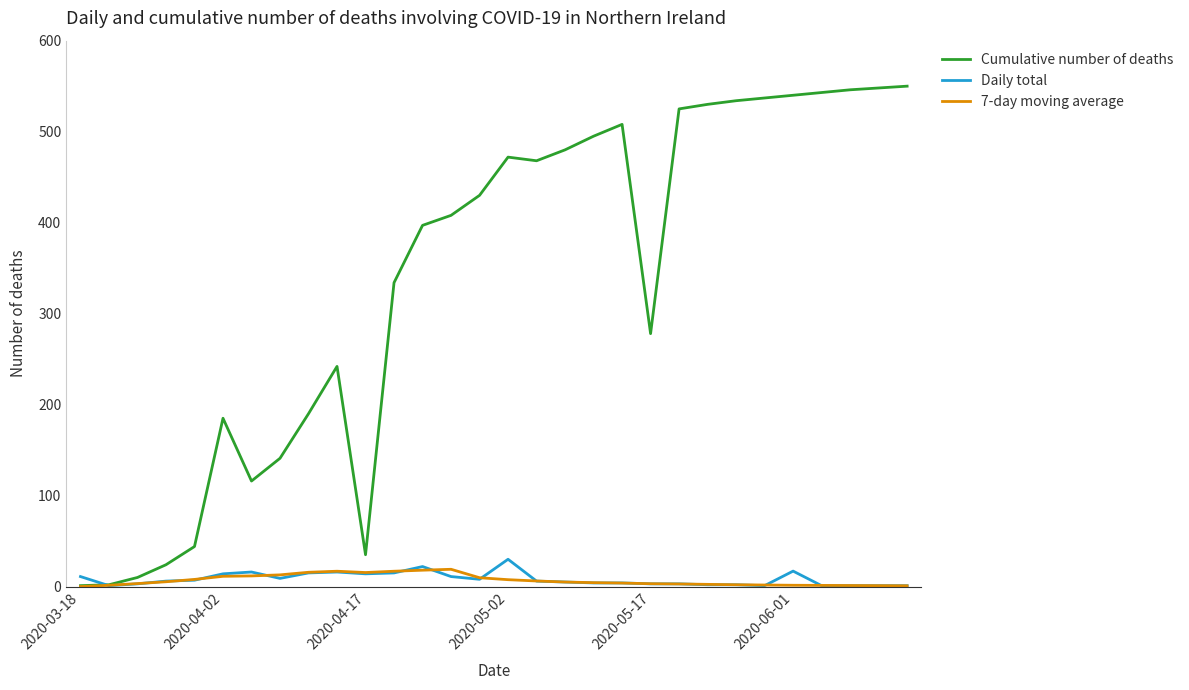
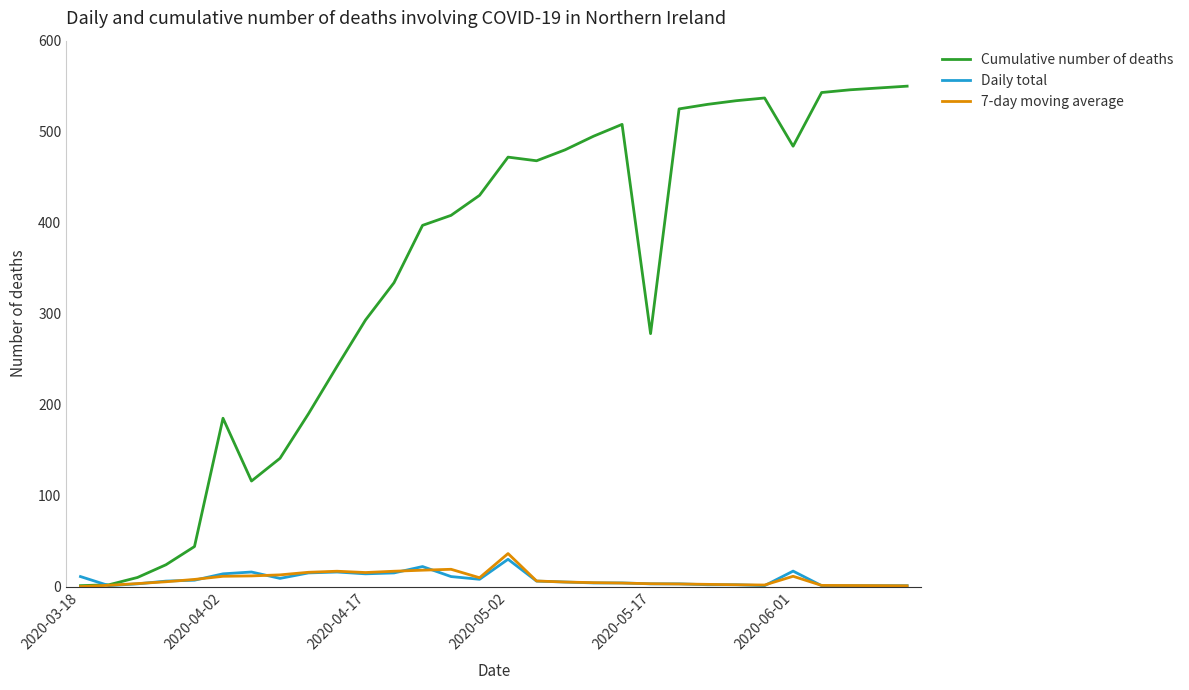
  {
    "Cumulative number of deaths": {
      "2020-04-02": 190,
-     "2020-04-17": 40,
+     "2020-04-17": 290,
      "2020-05-02": 470,
      "2020-05-17": 280,
-     "2020-06-01": 540
+     "2020-06-01": 480
    },
    "Daily total": {
      "2020-03-18": 10,
      "2020-05-02": 30,
      "2020-06-01": 20
    },
    "7-day moving average": {
-     "2020-05-02": 10,
-     "2020-06-01": 0
+     "2020-05-02": 40,
+     "2020-06-01": 10
    }
  }
